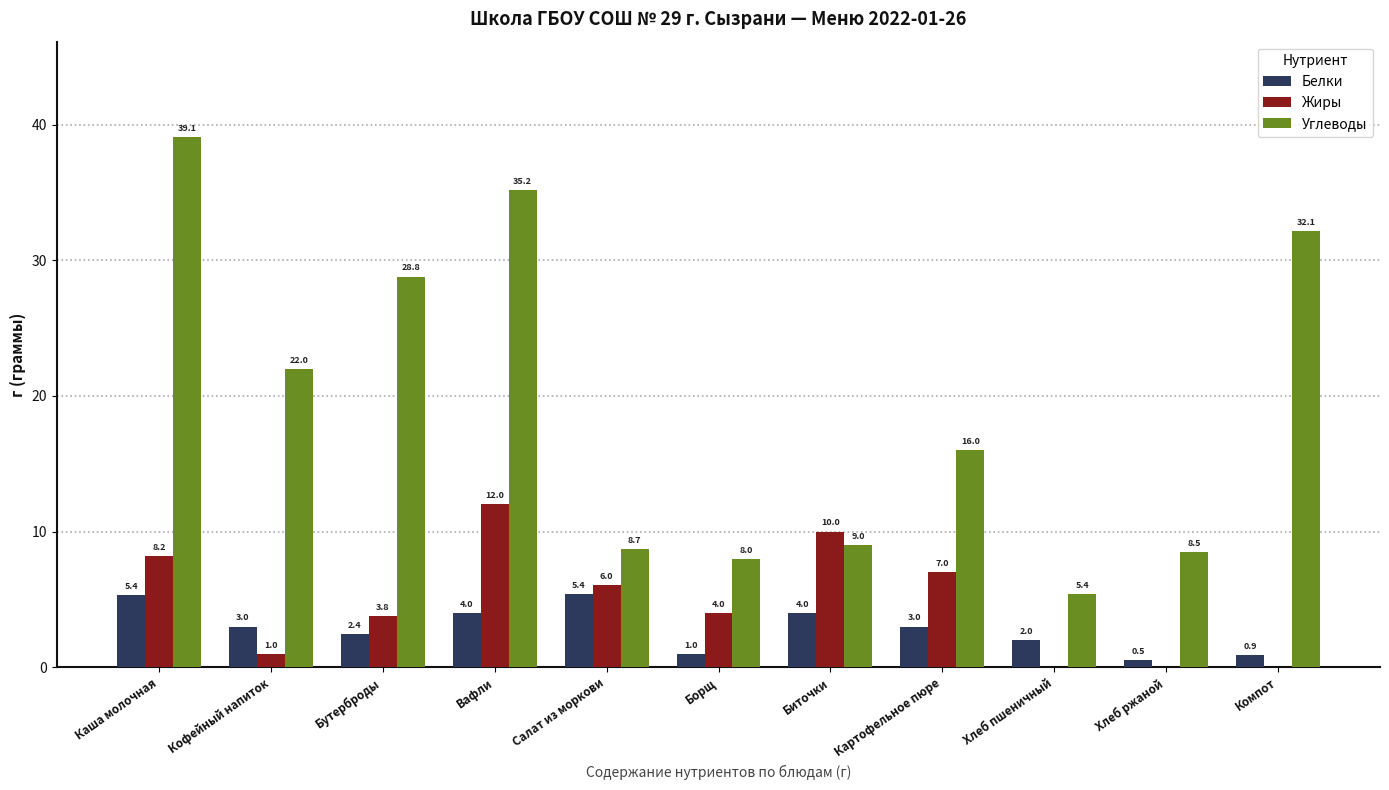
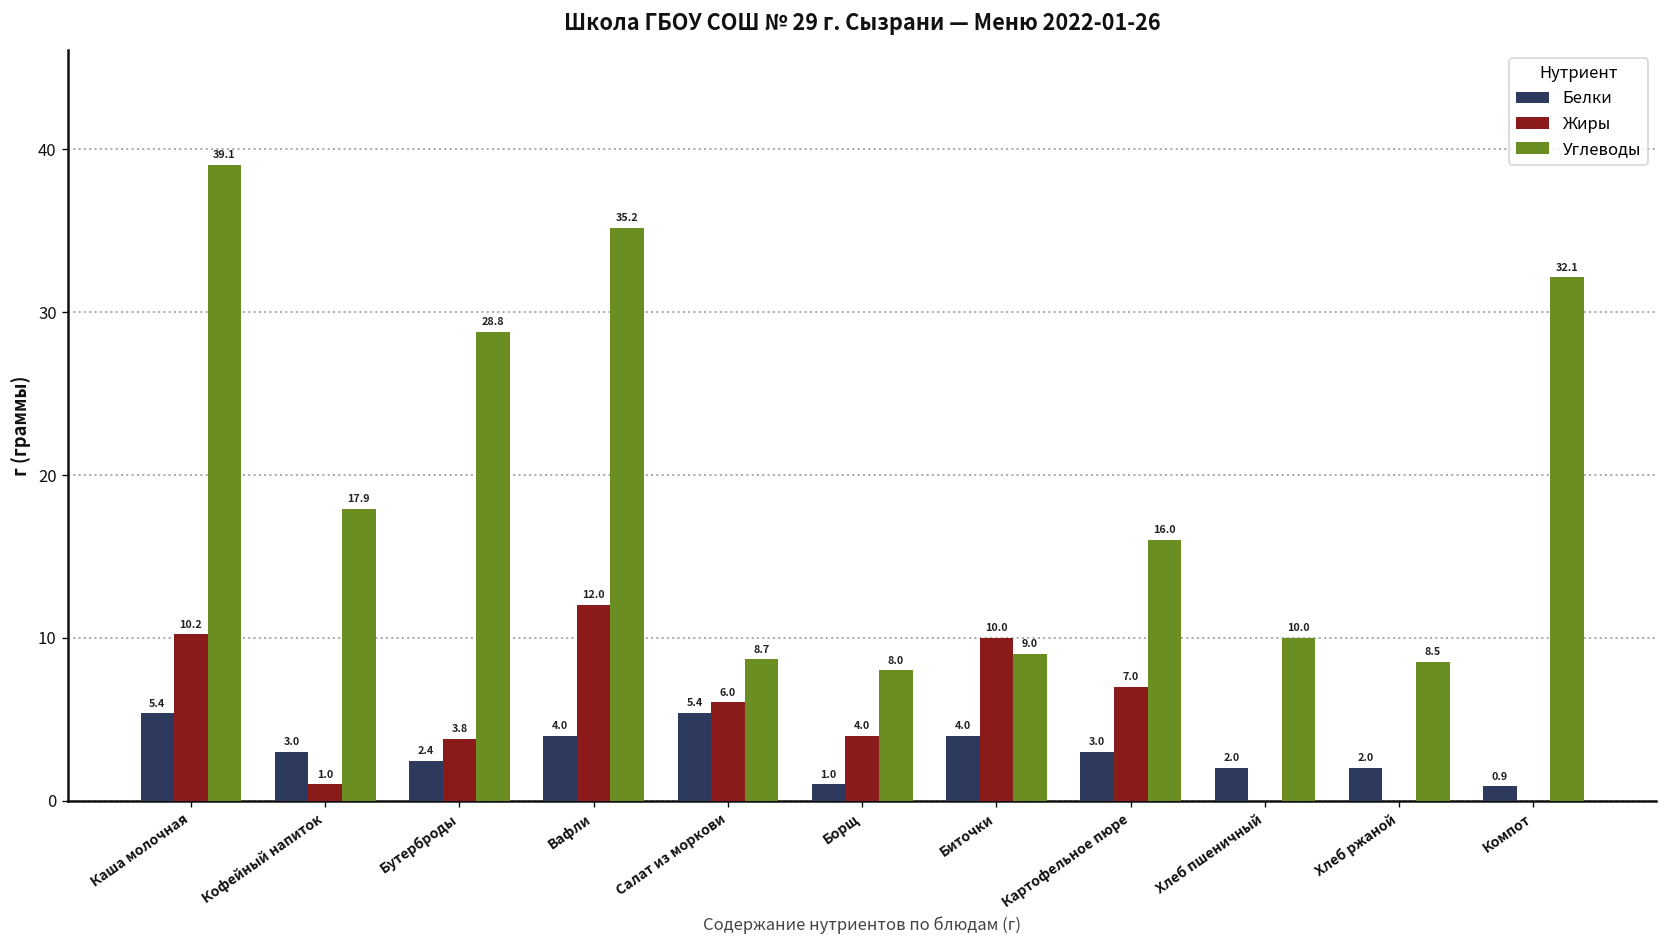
  {
    "Белки": {
      "Каша молочная": 5.4,
      "Кофейный напиток": 3.0,
      "Бутерброды": 2.4,
      "Вафли": 4.0,
      "Салат из моркови": 5.4,
      "Борщ": 1.0,
      "Биточки": 4.0,
      "Картофельное пюре": 3.0,
      "Хлеб пшеничный": 2.0,
-     "Хлеб ржаной": 0.5,
+     "Хлеб ржаной": 2.0,
      "Компот": 0.9
    },
    "Жиры": {
-     "Каша молочная": 8.2,
+     "Каша молочная": 10.2,
      "Кофейный напиток": 1.0,
      "Бутерброды": 3.8,
      "Вафли": 12.0,
      "Салат из моркови": 6.0,
      "Борщ": 4.0,
      "Биточки": 10.0,
      "Картофельное пюре": 7.0
    },
    "Углеводы": {
      "Каша молочная": 39.1,
-     "Кофейный напиток": 22.0,
+     "Кофейный напиток": 17.9,
      "Бутерброды": 28.8,
      "Вафли": 35.2,
      "Салат из моркови": 8.7,
      "Борщ": 8.0,
      "Биточки": 9.0,
      "Картофельное пюре": 16.0,
-     "Хлеб пшеничный": 5.4,
+     "Хлеб пшеничный": 10.0,
      "Хлеб ржаной": 8.5,
      "Компот": 32.1
    }
  }
